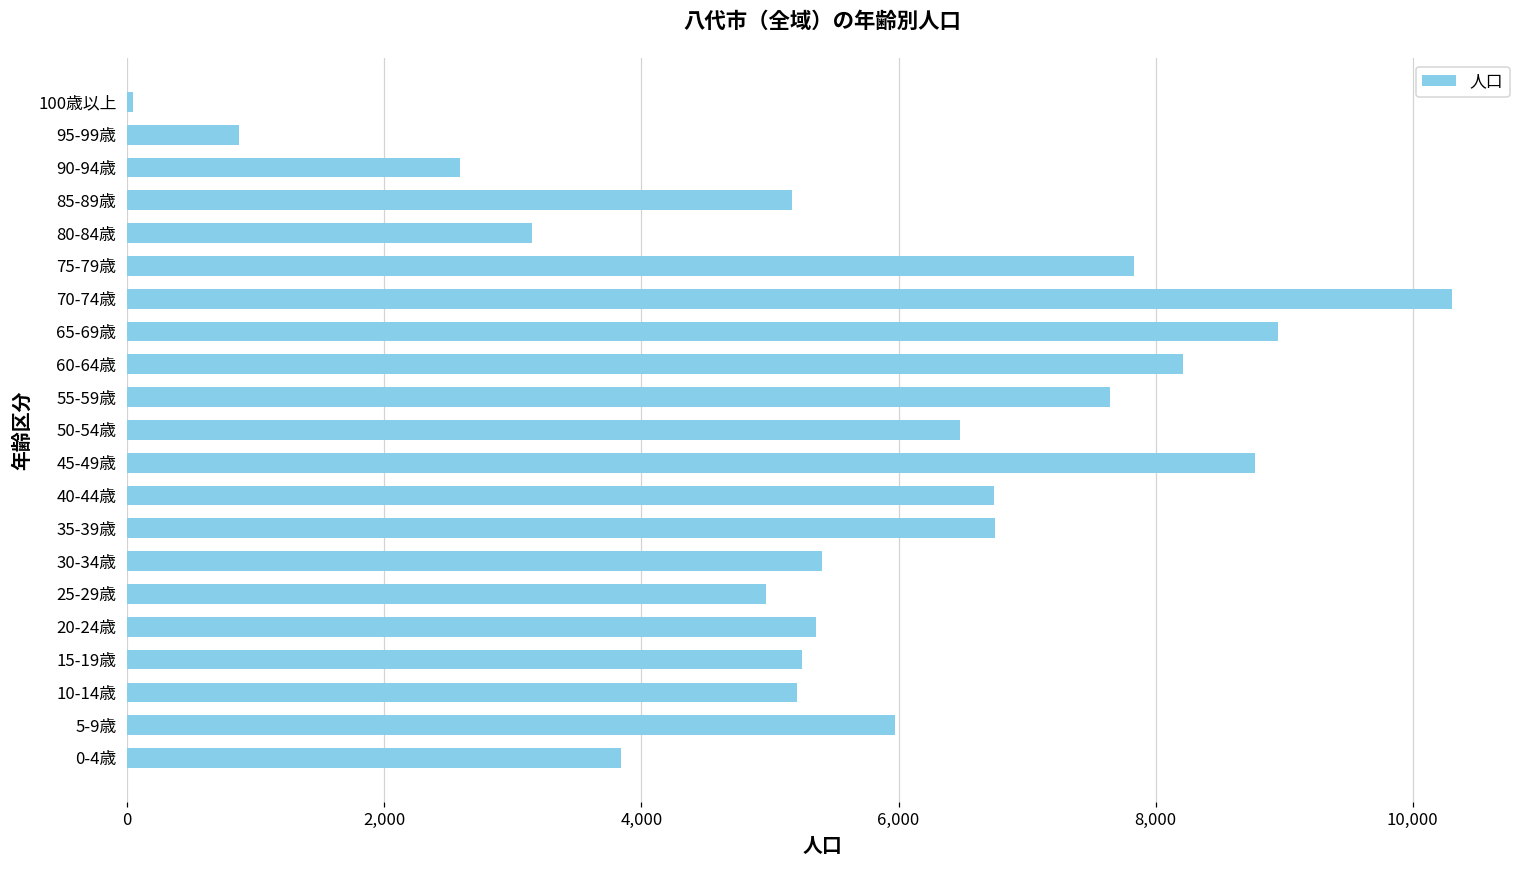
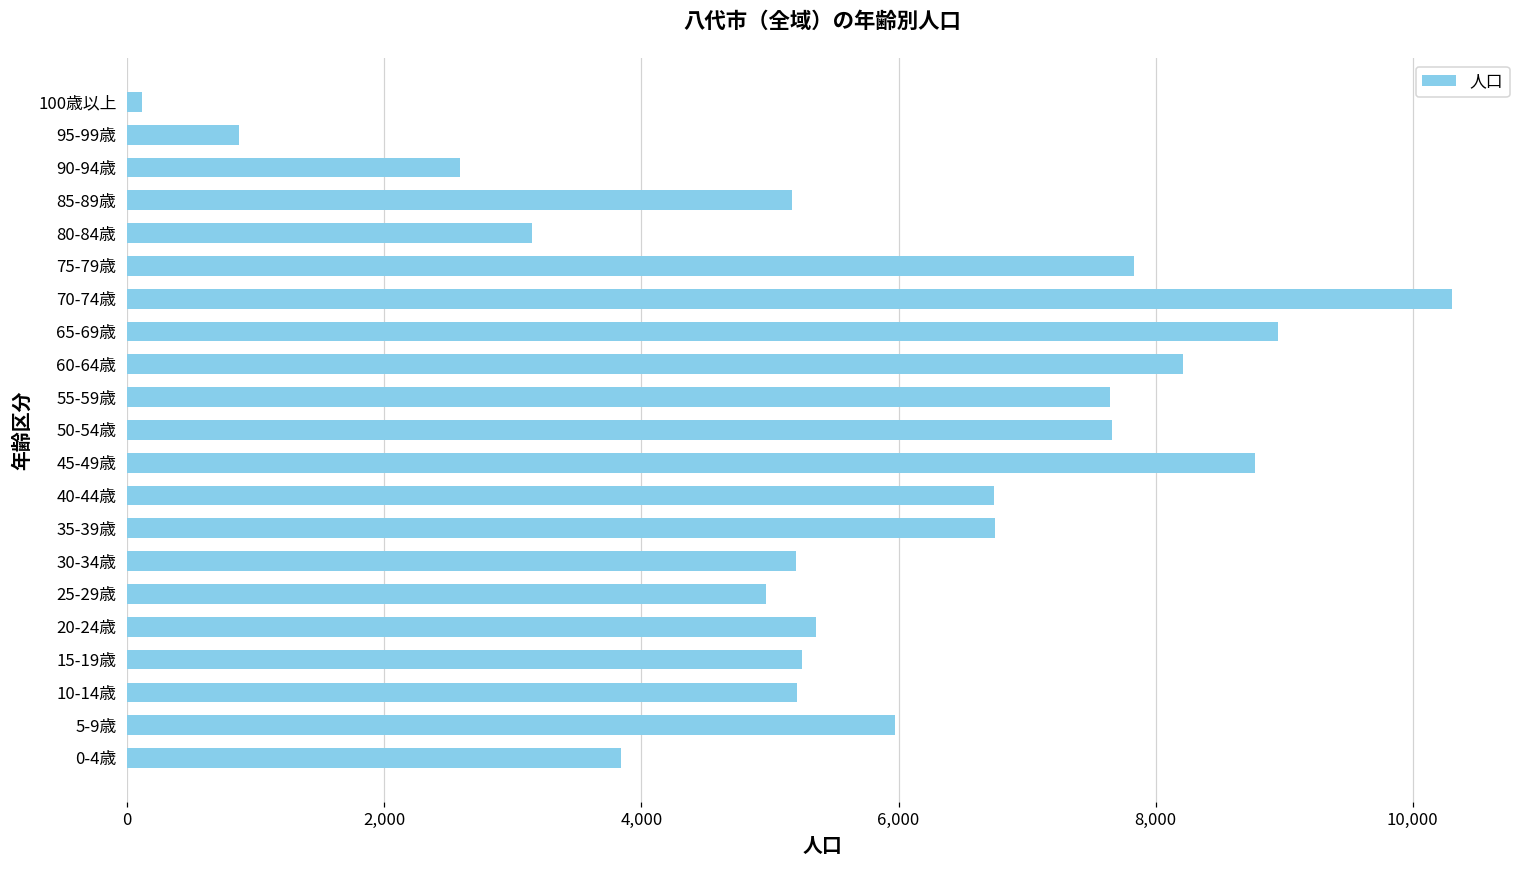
  {
-   "100歳以上": "50",
+   "100歳以上": "120",
    "95-99歳": "870",
    "90-94歳": "2,590",
    "85-89歳": "5,170",
    "80-84歳": "3,150",
    "75-79歳": "7,830",
    "70-74歳": "10,300",
    "65-69歳": "8,950",
    "60-64歳": "8,210",
    "55-59歳": "7,640",
-   "50-54歳": "6,480",
+   "50-54歳": "7,660",
    "45-49歳": "8,780",
    "40-44歳": "6,740",
    "35-39歳": "6,750",
-   "30-34歳": "5,400",
+   "30-34歳": "5,200",
    "25-29歳": "4,970",
    "20-24歳": "5,360",
    "15-19歳": "5,250",
    "10-14歳": "5,210",
    "5-9歳": "5,970",
    "0-4歳": "3,840"
  }
